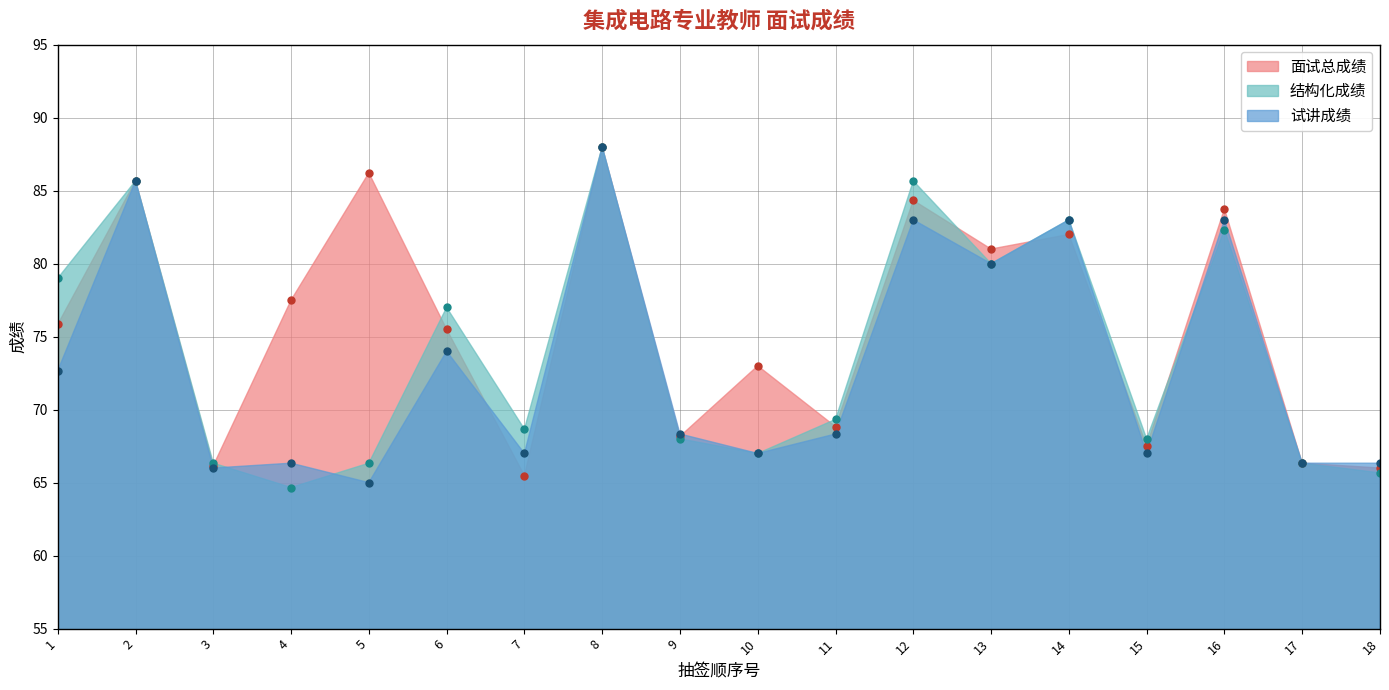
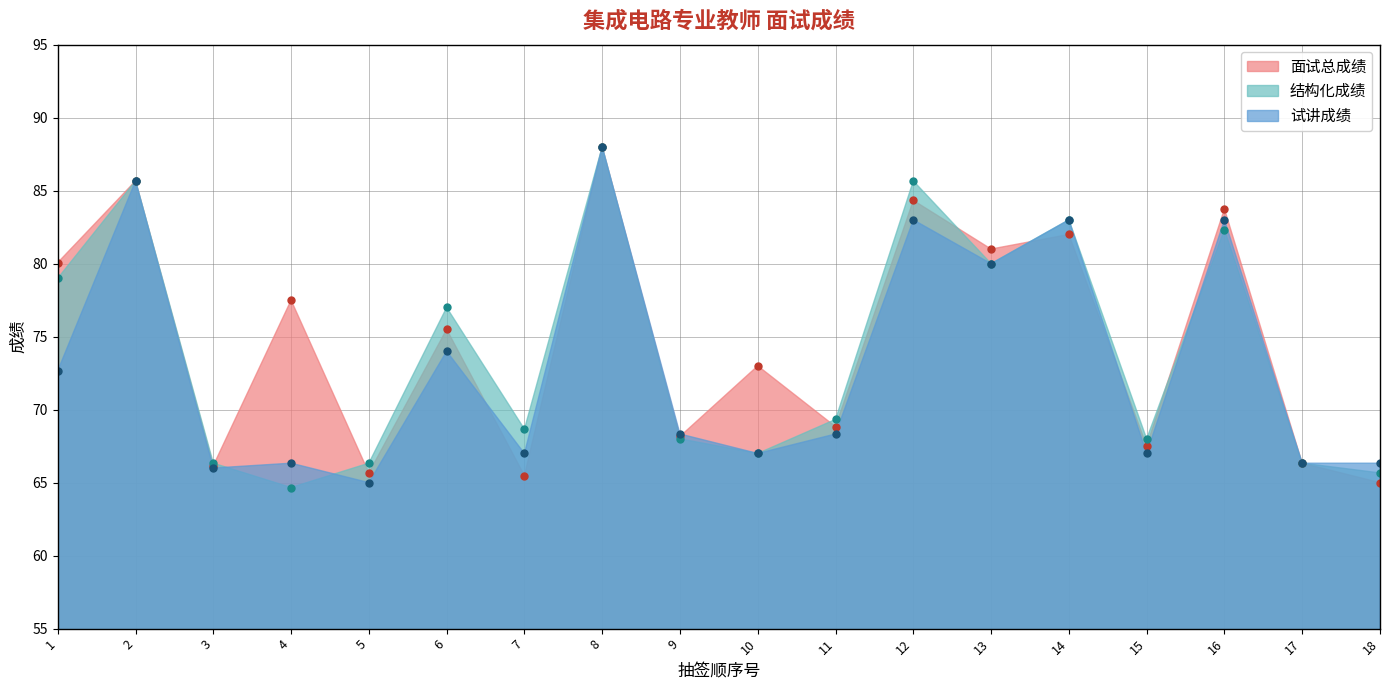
  {
    "面试总成绩": {
-     "1": 75.8,
+     "1": 80.1,
      "4": 77.5,
-     "5": 86.2,
+     "5": 65.7,
      "6": 75.5,
      "7": 65.5,
      "10": 73.0,
      "11": 68.8,
      "12": 84.3,
      "13": 81.0,
      "14": 82.0,
      "15": 67.5,
      "16": 83.7,
-     "18": 66
+     "18": 65
    }
  }
